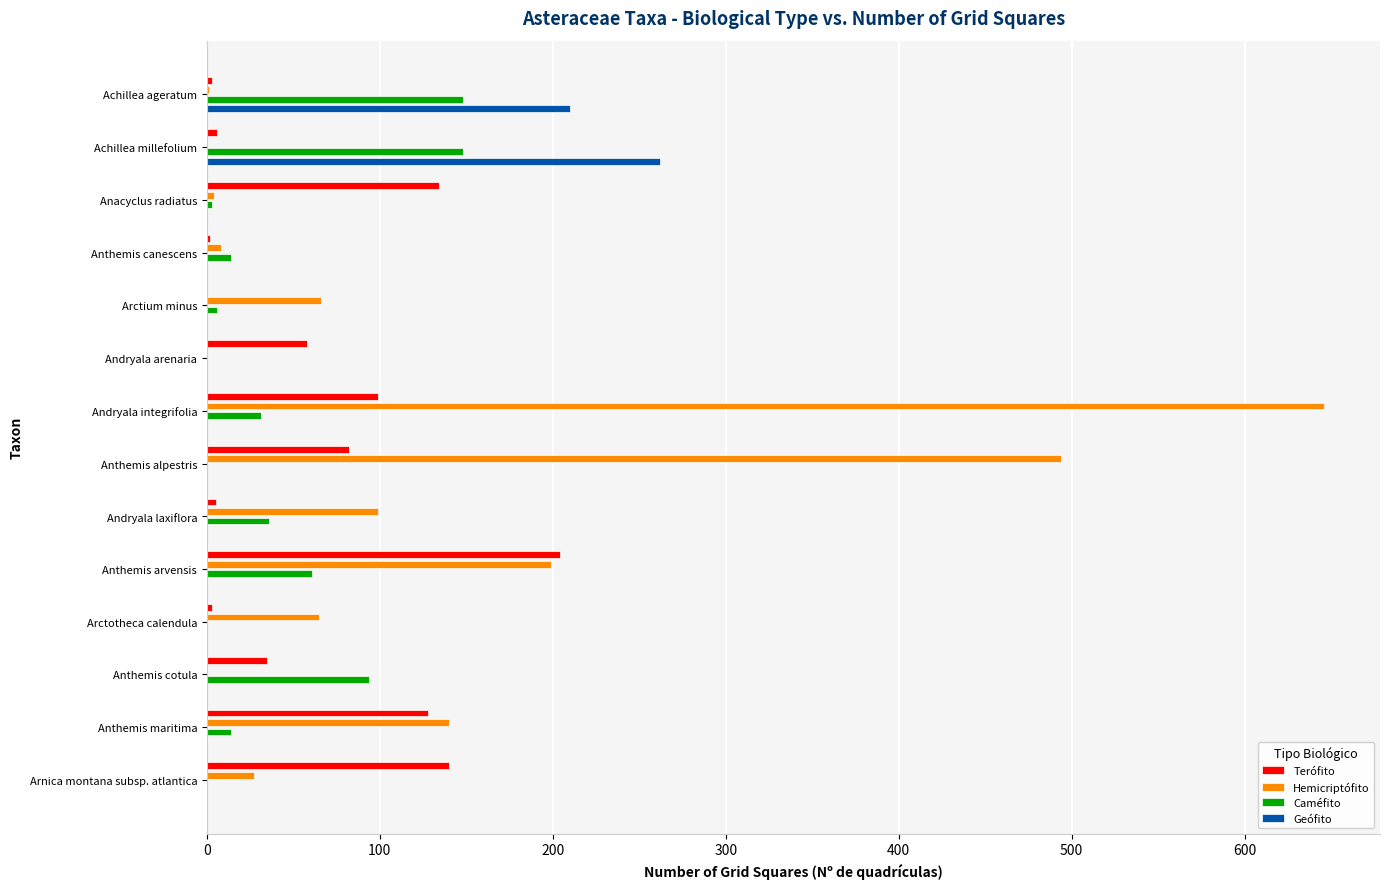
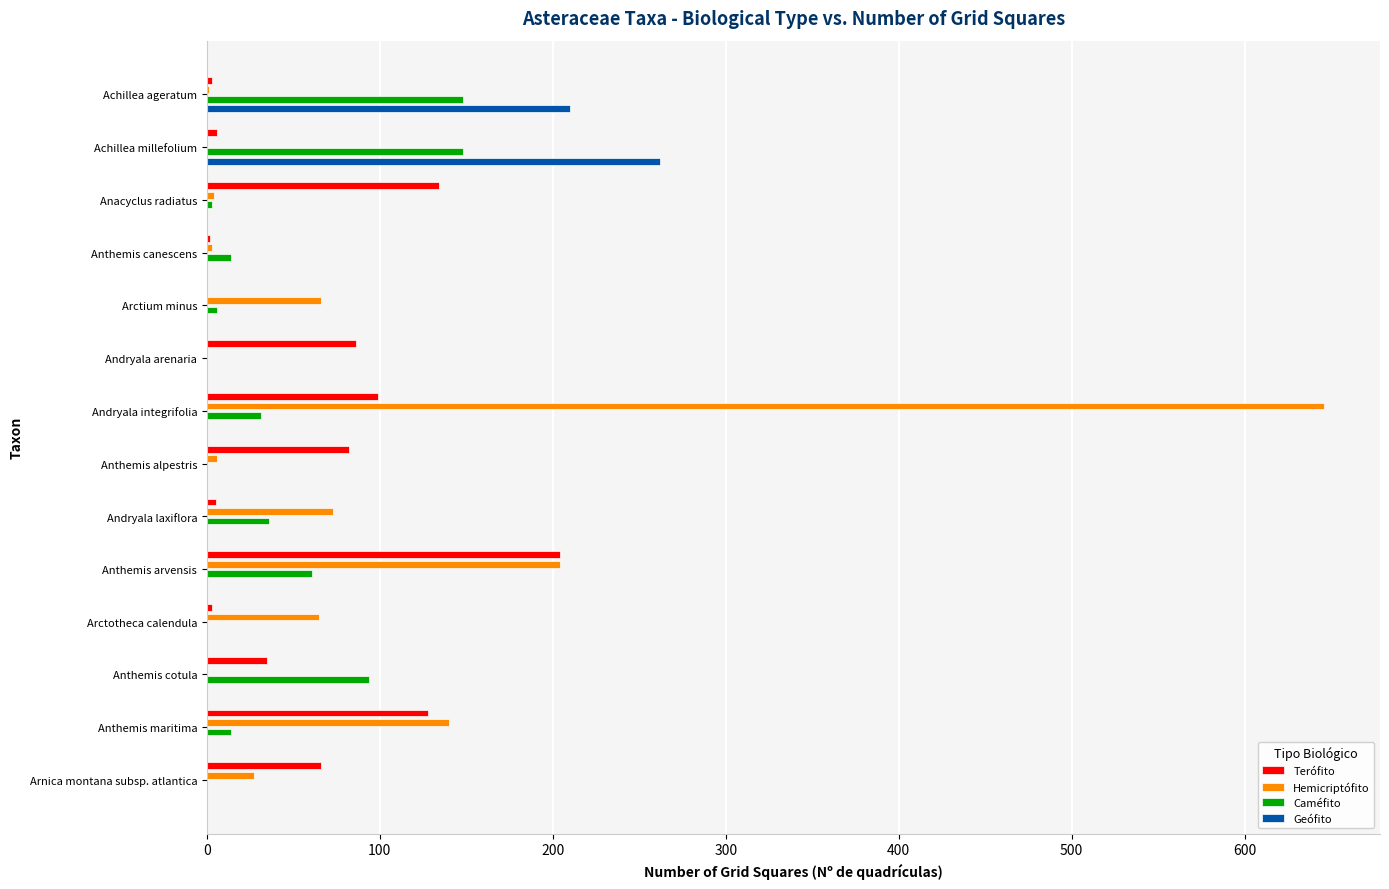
  {
    "Terófito": {
      "Achillea ageratum": 3,
      "Achillea millefolium": 6,
      "Anacyclus radiatus": 134,
      "Anthemis canescens": 2,
      "Arctium minus": 0,
-     "Andryala arenaria": 58,
+     "Andryala arenaria": 86,
      "Andryala integrifolia": 99,
      "Anthemis alpestris": 82,
      "Andryala laxiflora": 5,
      "Anthemis arvensis": 204,
      "Arctotheca calendula": 3,
      "Anthemis cotula": 35,
      "Anthemis maritima": 128,
-     "Arnica montana subsp. atlantica": 140
+     "Arnica montana subsp. atlantica": 66
    },
    "Hemicriptófito": {
      "Achillea millefolium": 0,
      "Anacyclus radiatus": 4,
-     "Anthemis canescens": 8,
+     "Anthemis canescens": 3,
      "Arctium minus": 66,
      "Andryala arenaria": 0,
      "Andryala integrifolia": 646,
-     "Anthemis alpestris": 494,
-     "Andryala laxiflora": 99,
-     "Anthemis arvensis": 199,
+     "Anthemis alpestris": 6,
+     "Andryala laxiflora": 73,
+     "Anthemis arvensis": 204,
      "Arctotheca calendula": 65,
      "Anthemis cotula": 0,
      "Anthemis maritima": 140,
      "Arnica montana subsp. atlantica": 27
    },
    "Caméfito": {
      "Achillea ageratum": 148,
      "Achillea millefolium": 148,
      "Anacyclus radiatus": 3,
      "Anthemis canescens": 14,
      "Arctium minus": 6,
      "Andryala arenaria": 0,
      "Andryala integrifolia": 31,
      "Anthemis alpestris": 0,
      "Andryala laxiflora": 36,
      "Anthemis arvensis": 61,
      "Arctotheca calendula": 0,
      "Anthemis cotula": 94,
      "Anthemis maritima": 14,
      "Arnica montana subsp. atlantica": 0
    },
    "Geófito": {
      "Achillea ageratum": 210,
      "Achillea millefolium": 262,
      "Anacyclus radiatus": 0,
      "Anthemis canescens": 0,
      "Arctium minus": 0,
      "Andryala arenaria": 0,
      "Andryala integrifolia": 0,
      "Anthemis alpestris": 0,
      "Andryala laxiflora": 0,
      "Anthemis arvensis": 0,
      "Arctotheca calendula": 0,
      "Anthemis cotula": 0,
      "Anthemis maritima": 0,
      "Arnica montana subsp. atlantica": 0
    }
  }
